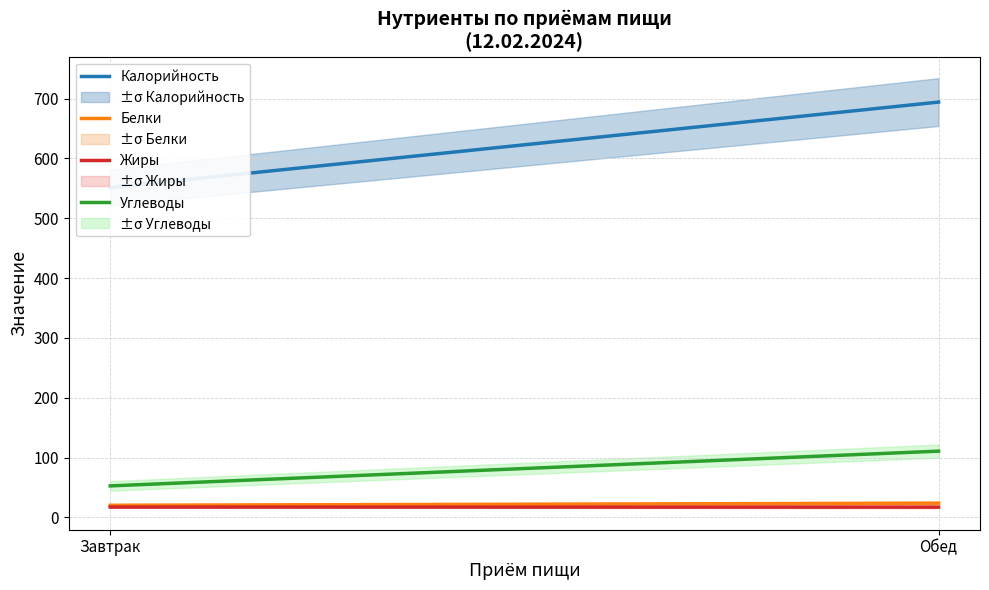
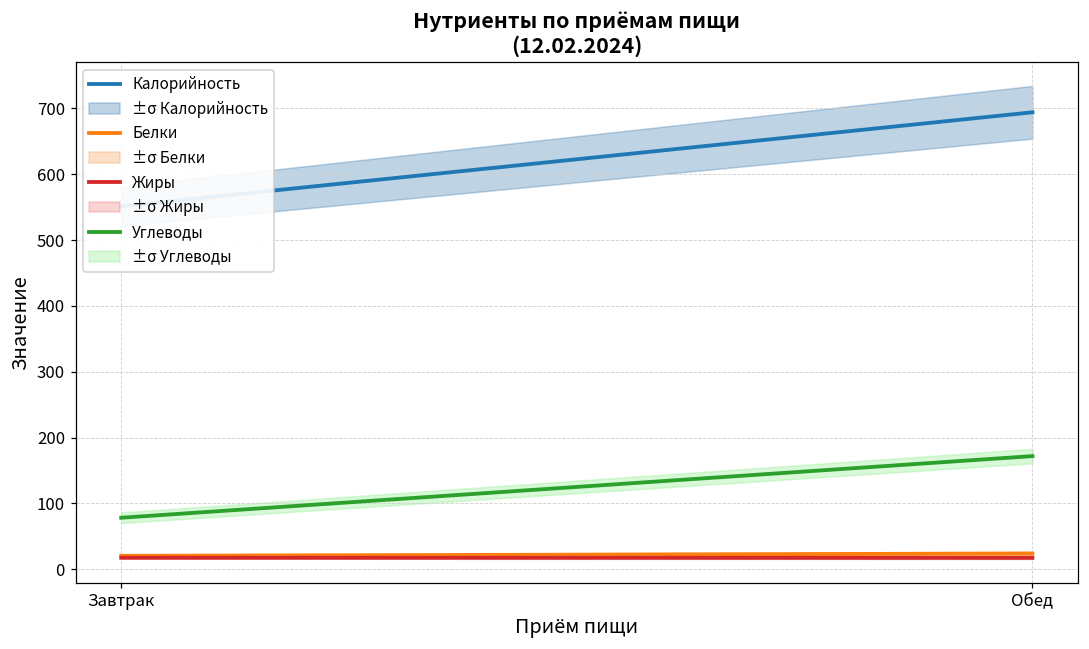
  {
    "Углеводы": {
-     "Завтрак": 50,
-     "Обед": 110
+     "Завтрак": 80,
+     "Обед": 170
    }
  }
